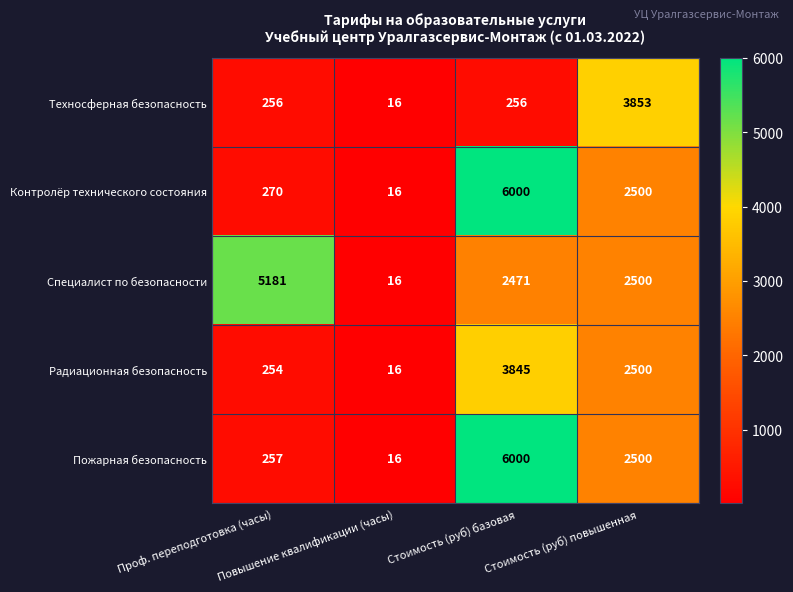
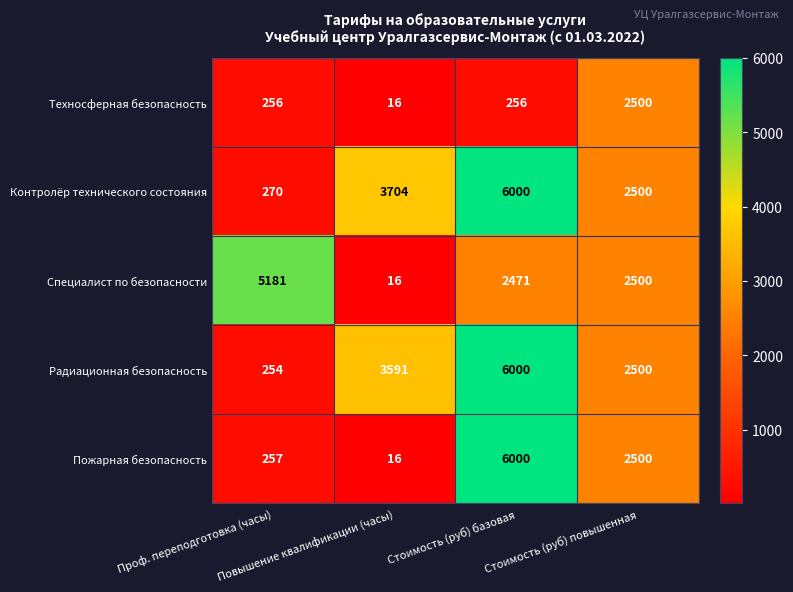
  {
    "Техносферная безопасность": {
      "Проф. переподготовка (часы)": 256,
      "Повышение квалификации (часы)": 16,
      "Стоимость (руб) базовая": 256,
-     "Стоимость (руб) повышенная": 3853
+     "Стоимость (руб) повышенная": 2500
    },
    "Контролёр технического состояния": {
      "Проф. переподготовка (часы)": 270,
-     "Повышение квалификации (часы)": 16,
+     "Повышение квалификации (часы)": 3704,
      "Стоимость (руб) базовая": 6000,
      "Стоимость (руб) повышенная": 2500
    },
    "Специалист по безопасности": {
      "Проф. переподготовка (часы)": 5181,
      "Повышение квалификации (часы)": 16,
      "Стоимость (руб) базовая": 2471,
      "Стоимость (руб) повышенная": 2500
    },
    "Радиационная безопасность": {
      "Проф. переподготовка (часы)": 254,
-     "Повышение квалификации (часы)": 16,
-     "Стоимость (руб) базовая": 3845,
+     "Повышение квалификации (часы)": 3591,
+     "Стоимость (руб) базовая": 6000,
      "Стоимость (руб) повышенная": 2500
    },
    "Пожарная безопасность": {
      "Проф. переподготовка (часы)": 257,
      "Повышение квалификации (часы)": 16,
      "Стоимость (руб) базовая": 6000,
      "Стоимость (руб) повышенная": 2500
    }
  }
